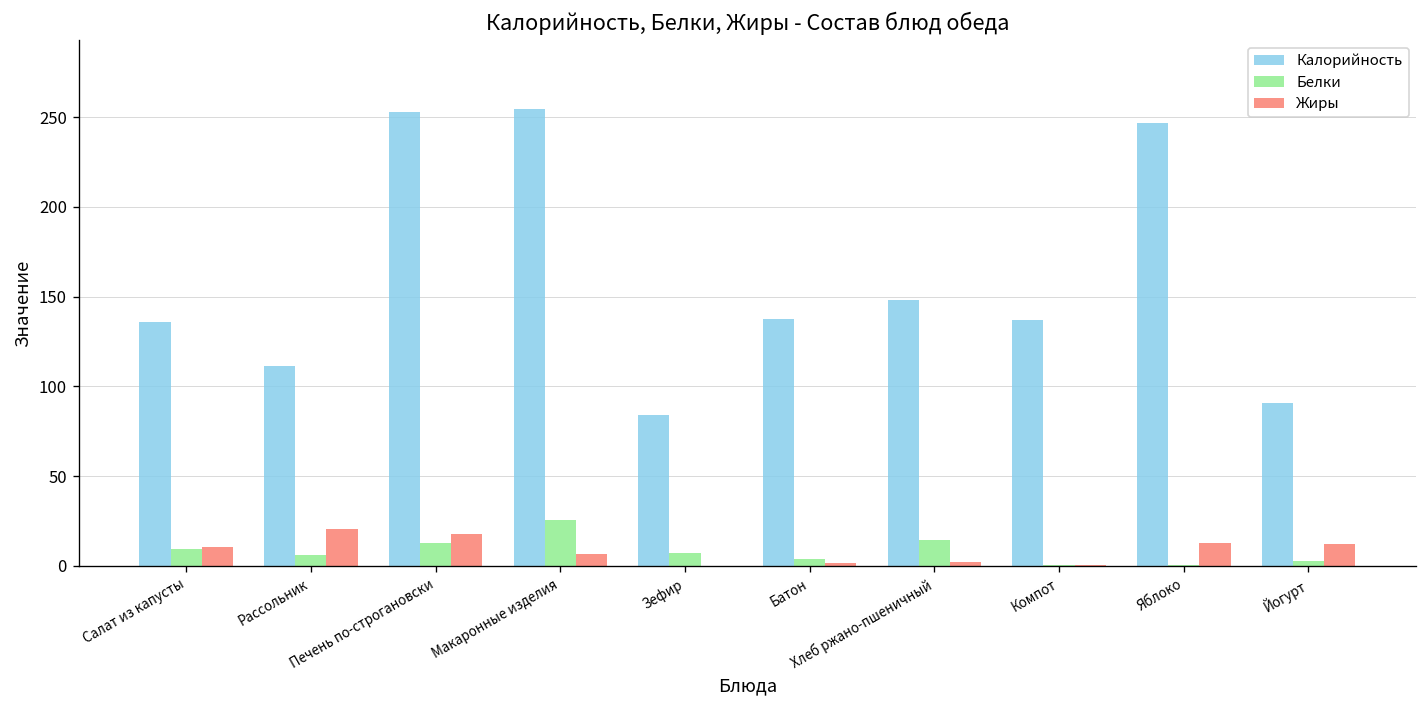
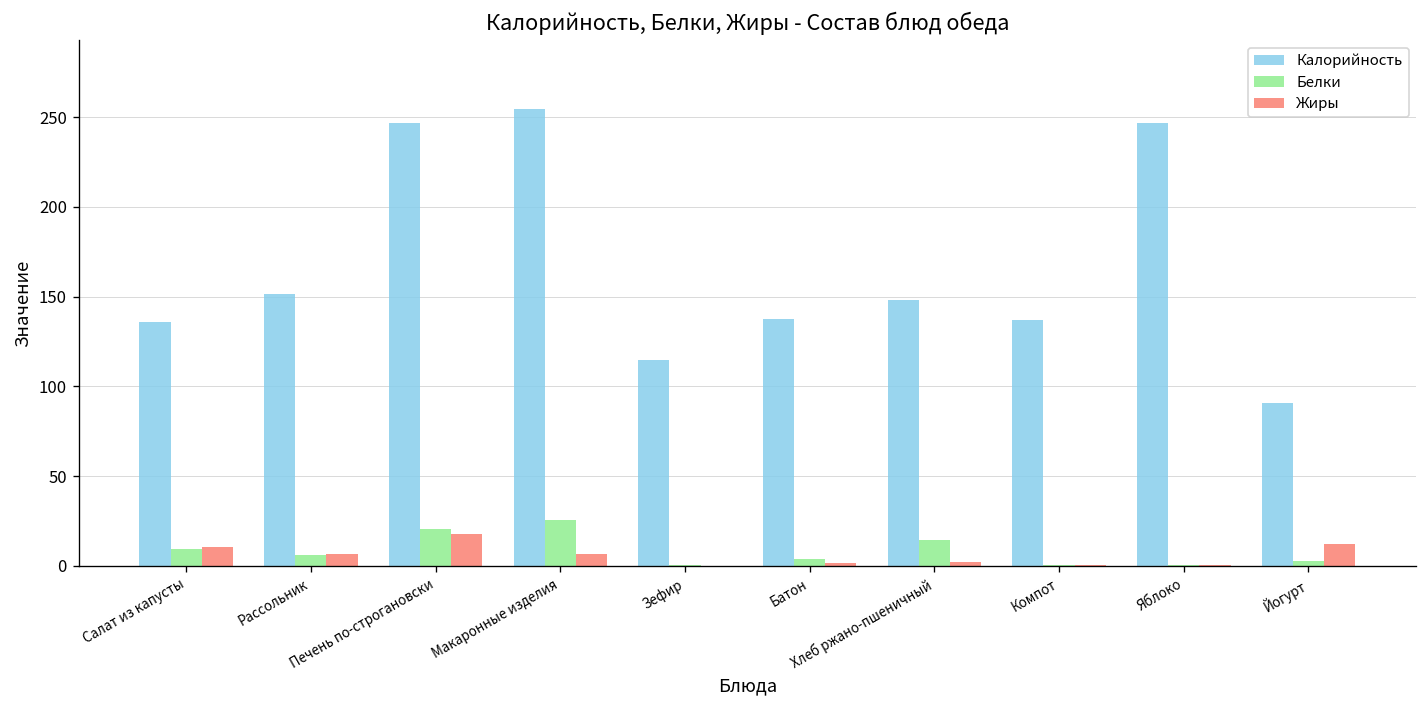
  {
    "Калорийность": {
      "Салат из капусты": 136,
-     "Рассольник": 112,
-     "Печень по-строгановски": 253,
+     "Рассольник": 151,
+     "Печень по-строгановски": 247,
      "Макаронные изделия": 255,
-     "Зефир": 84,
+     "Зефир": 115,
      "Батон": 137,
      "Хлеб ржано-пшеничный": 148,
      "Компот": 137,
      "Яблоко": 247,
      "Йогурт": 91
    },
    "Белки": {
      "Салат из капусты": 9,
      "Рассольник": 6,
-     "Печень по-строгановски": 13,
+     "Печень по-строгановски": 21,
      "Макаронные изделия": 26,
-     "Зефир": 7,
+     "Зефир": 1,
      "Батон": 4,
      "Хлеб ржано-пшеничный": 14,
      "Йогурт": 3
    },
    "Жиры": {
      "Салат из капусты": 10,
-     "Рассольник": 21,
+     "Рассольник": 7,
      "Печень по-строгановски": 18,
      "Макаронные изделия": 6,
      "Зефир": 0,
      "Хлеб ржано-пшеничный": 2,
-     "Яблоко": 13,
+     "Яблоко": 0,
      "Йогурт": 12
    }
  }
